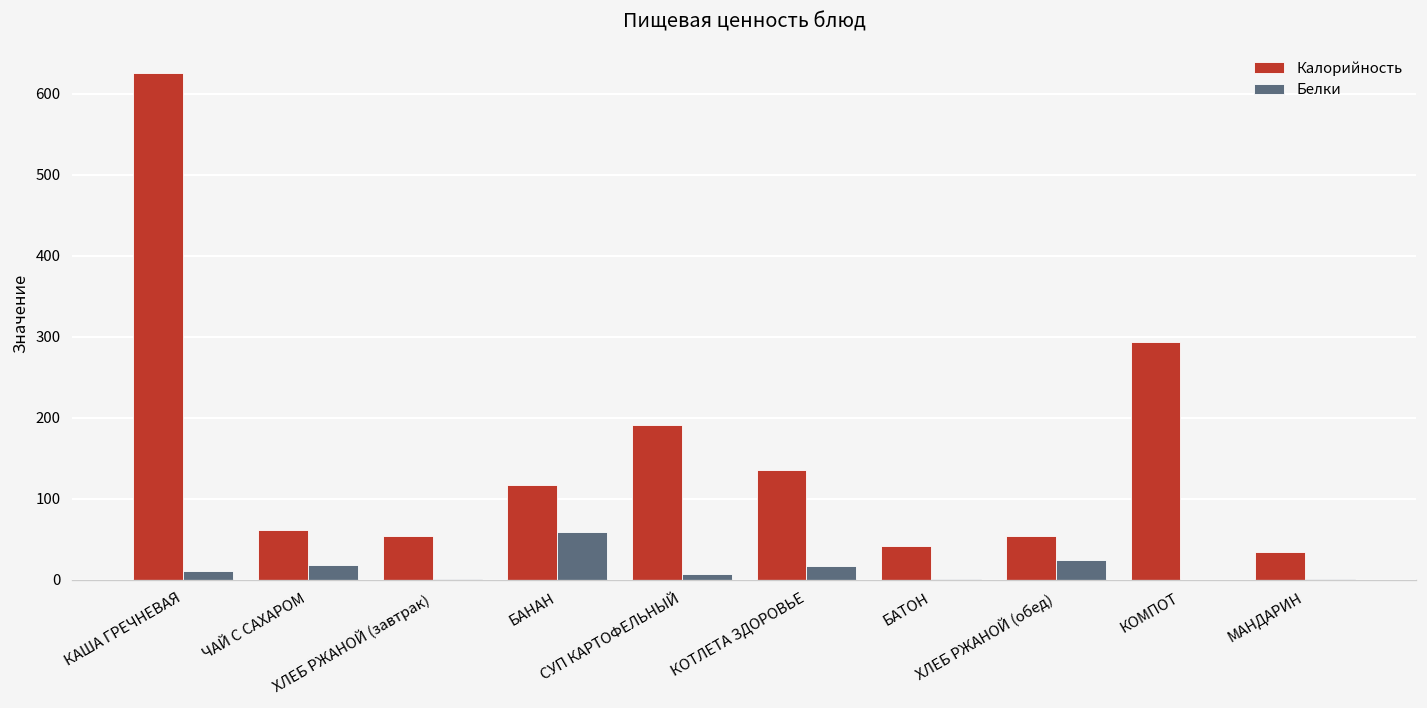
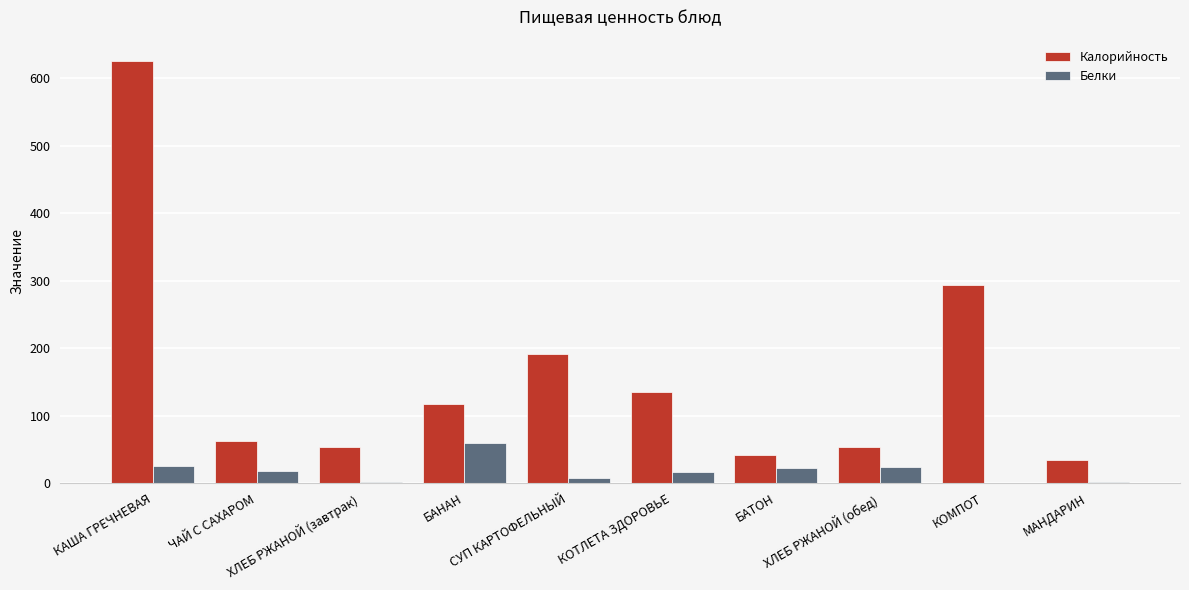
  {
    "Калорийность": {
      "КАША ГРЕЧНЕВАЯ": 630,
      "ЧАЙ С САХАРОМ": 60,
      "ХЛЕБ РЖАНОЙ (завтрак)": 50,
      "БАНАН": 120,
      "СУП КАРТОФЕЛЬНЫЙ": 190,
      "КОТЛЕТА ЗДОРОВЬЕ": 140,
      "БАТОН": 40,
      "ХЛЕБ РЖАНОЙ (обед)": 50,
      "КОМПОТ": 290,
      "МАНДАРИН": 30
    },
    "Белки": {
-     "КАША ГРЕЧНЕВАЯ": 10,
+     "КАША ГРЕЧНЕВАЯ": 30,
      "ЧАЙ С САХАРОМ": 20,
      "БАНАН": 60,
      "СУП КАРТОФЕЛЬНЫЙ": 10,
      "КОТЛЕТА ЗДОРОВЬЕ": 20,
-     "БАТОН": 0,
+     "БАТОН": 20,
      "ХЛЕБ РЖАНОЙ (обед)": 20,
      "КОМПОТ": 0
    }
  }
